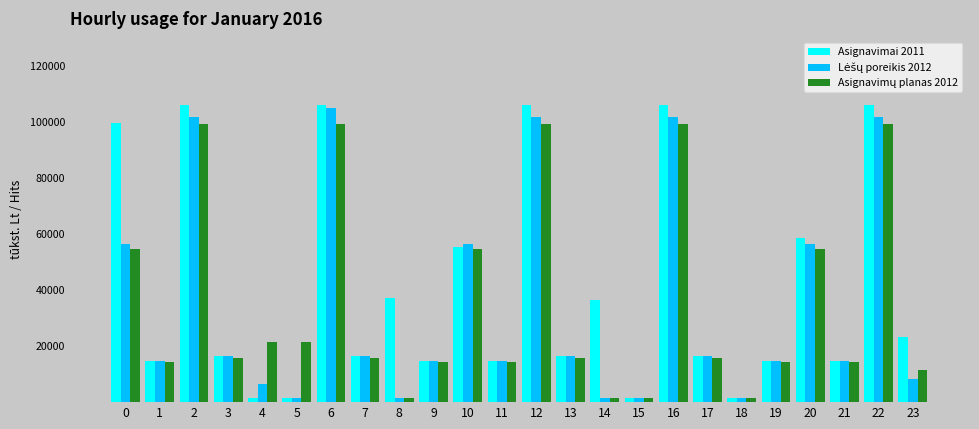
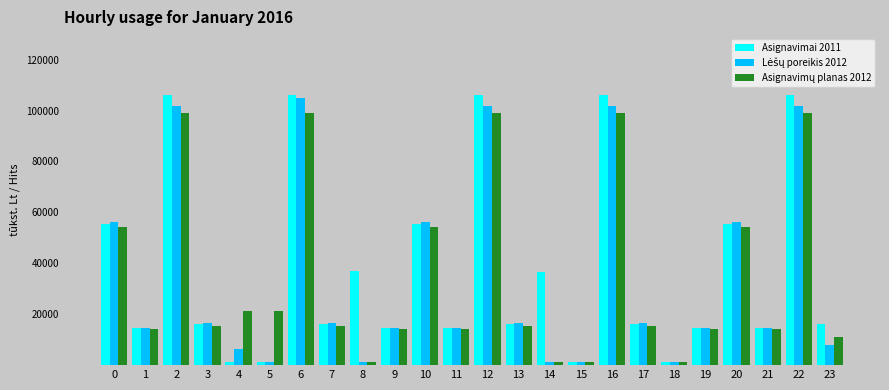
  {
    "Asignavimai 2011": {
-     "0": 100000,
+     "0": 55000,
      "1": 14000,
      "2": 106000,
      "3": 16000,
      "4": 1000,
      "5": 1000,
      "6": 106000,
      "7": 16000,
      "8": 37000,
      "9": 14000,
      "10": 55000,
      "11": 14000,
      "12": 106000,
      "13": 16000,
      "14": 36000,
      "15": 1000,
      "16": 106000,
      "17": 16000,
      "18": 1000,
      "19": 14000,
-     "20": 59000,
+     "20": 55000,
      "21": 14000,
      "22": 106000,
-     "23": 23000
+     "23": 16000
    },
    "Lėšų poreikis 2012": {
      "0": 56000,
      "1": 14000,
      "2": 102000,
      "3": 16000,
      "4": 6000,
      "5": 1000,
      "6": 105000,
      "7": 16000,
      "8": 1000,
      "9": 14000,
      "10": 56000,
      "11": 14000,
      "12": 102000,
      "13": 16000,
      "14": 1000,
      "15": 1000,
      "16": 102000,
      "17": 16000,
      "18": 1000,
      "19": 14000,
      "20": 56000,
      "21": 14000,
      "22": 102000,
      "23": 8000
    },
    "Asignavimų planas 2012": {
      "0": 54000,
      "1": 14000,
      "2": 99000,
      "3": 16000,
      "4": 21000,
      "5": 21000,
      "6": 99000,
      "7": 16000,
      "8": 1000,
      "9": 14000,
      "10": 54000,
      "11": 14000,
      "12": 99000,
      "13": 16000,
      "14": 1000,
      "15": 1000,
      "16": 99000,
      "17": 16000,
      "18": 1000,
      "19": 14000,
      "20": 54000,
      "21": 14000,
      "22": 99000,
      "23": 11000
    }
  }
